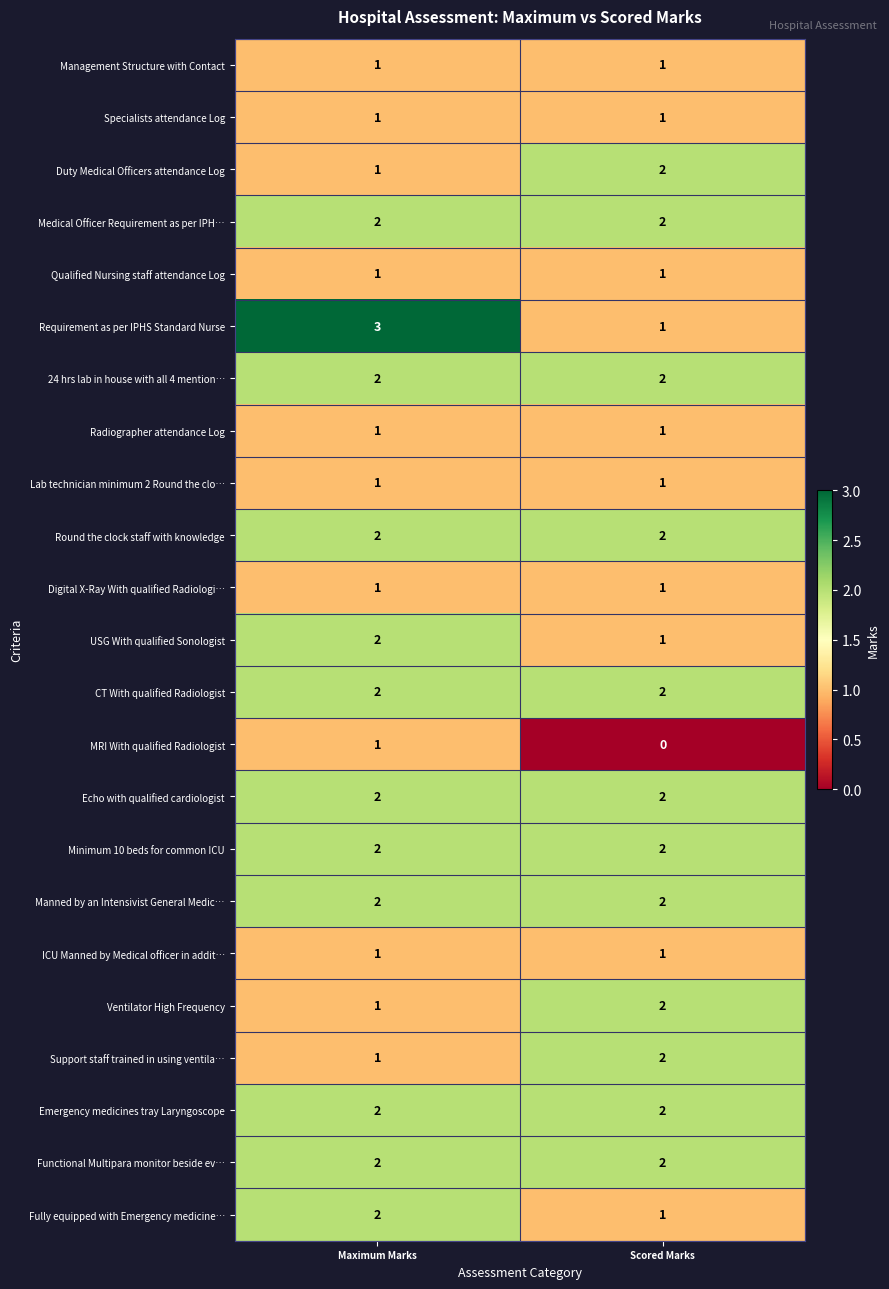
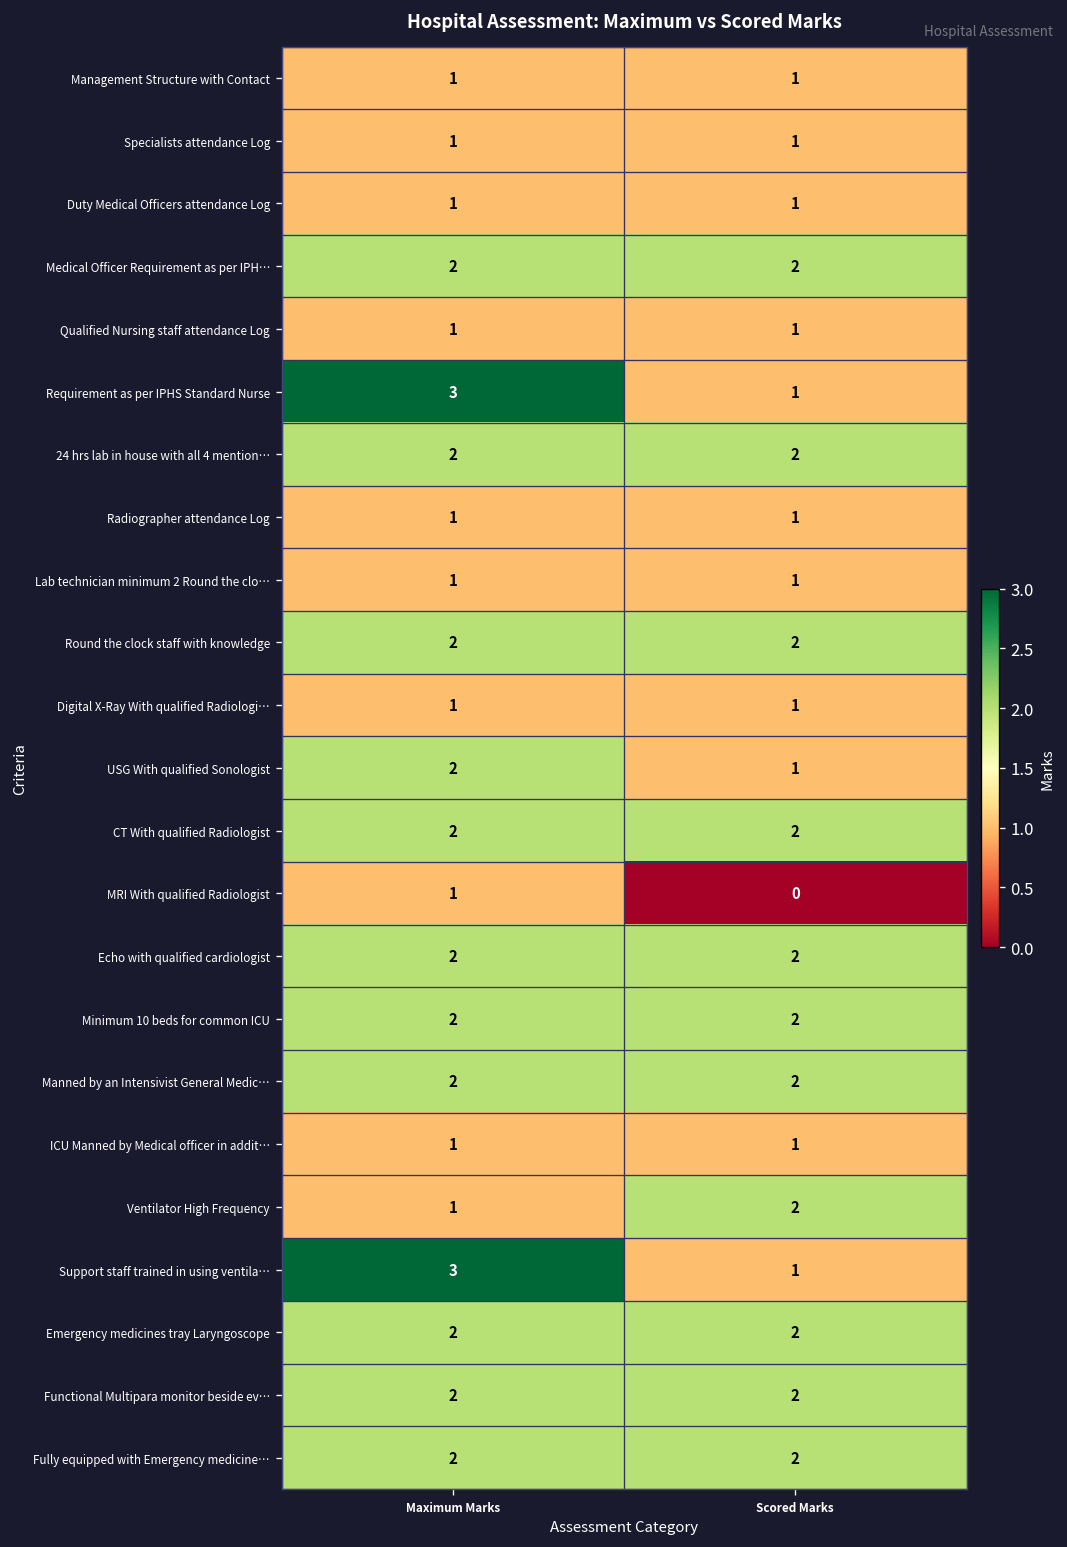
  {
    "Management Structure with Contact": {
      "Maximum Marks": 1,
      "Scored Marks": 1
    },
    "Specialists attendance Log": {
      "Maximum Marks": 1,
      "Scored Marks": 1
    },
    "Duty Medical Officers attendance Log": {
      "Maximum Marks": 1,
-     "Scored Marks": 2
+     "Scored Marks": 1
    },
    "Medical Officer Requirement as per IPH…": {
      "Maximum Marks": 2,
      "Scored Marks": 2
    },
    "Qualified Nursing staff attendance Log": {
      "Maximum Marks": 1,
      "Scored Marks": 1
    },
    "Requirement as per IPHS Standard Nurse": {
      "Maximum Marks": 3,
      "Scored Marks": 1
    },
    "24 hrs lab in house with all 4 mention…": {
      "Maximum Marks": 2,
      "Scored Marks": 2
    },
    "Radiographer attendance Log": {
      "Maximum Marks": 1,
      "Scored Marks": 1
    },
    "Lab technician minimum 2 Round the clo…": {
      "Maximum Marks": 1,
      "Scored Marks": 1
    },
    "Round the clock staff with knowledge": {
      "Maximum Marks": 2,
      "Scored Marks": 2
    },
    "Digital X-Ray With qualified Radiologi…": {
      "Maximum Marks": 1,
      "Scored Marks": 1
    },
    "USG With qualified Sonologist": {
      "Maximum Marks": 2,
      "Scored Marks": 1
    },
    "CT With qualified Radiologist": {
      "Maximum Marks": 2,
      "Scored Marks": 2
    },
    "MRI With qualified Radiologist": {
      "Maximum Marks": 1,
      "Scored Marks": 0
    },
    "Echo with qualified cardiologist": {
      "Maximum Marks": 2,
      "Scored Marks": 2
    },
    "Minimum 10 beds for common ICU": {
      "Maximum Marks": 2,
      "Scored Marks": 2
    },
    "Manned by an Intensivist General Medic…": {
      "Maximum Marks": 2,
      "Scored Marks": 2
    },
    "ICU Manned by Medical officer in addit…": {
      "Maximum Marks": 1,
      "Scored Marks": 1
    },
    "Ventilator High Frequency": {
      "Maximum Marks": 1,
      "Scored Marks": 2
    },
    "Support staff trained in using ventila…": {
-     "Maximum Marks": 1,
-     "Scored Marks": 2
+     "Maximum Marks": 3,
+     "Scored Marks": 1
    },
    "Emergency medicines tray Laryngoscope": {
      "Maximum Marks": 2,
      "Scored Marks": 2
    },
    "Functional Multipara monitor beside ev…": {
      "Maximum Marks": 2,
      "Scored Marks": 2
    },
    "Fully equipped with Emergency medicine…": {
      "Maximum Marks": 2,
-     "Scored Marks": 1
+     "Scored Marks": 2
    }
  }
